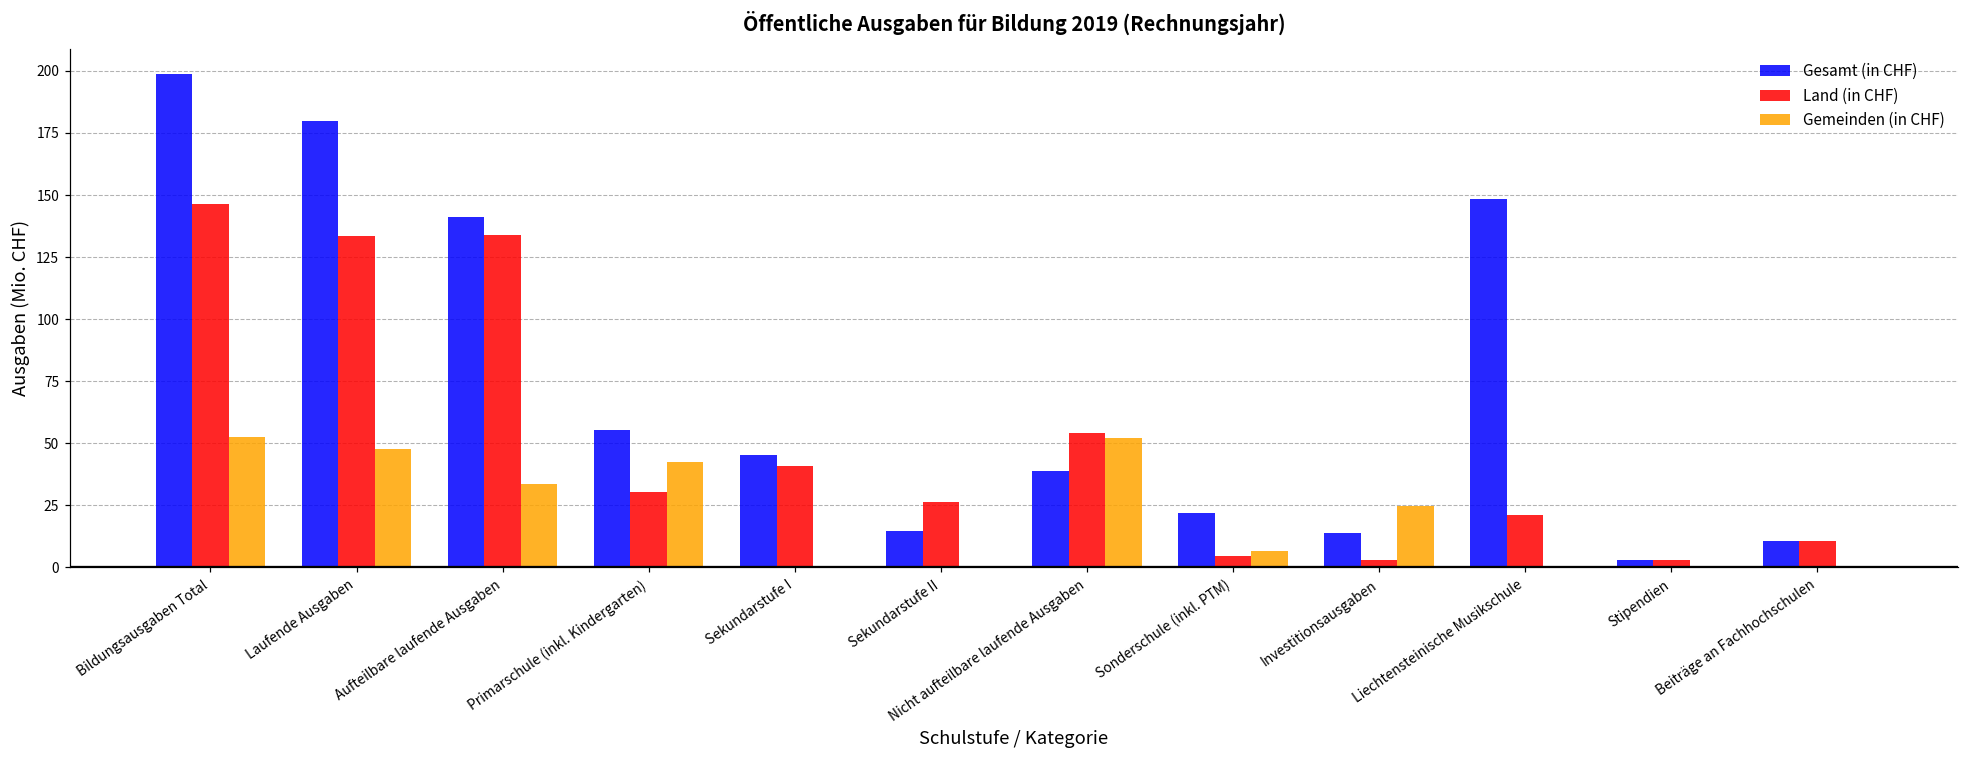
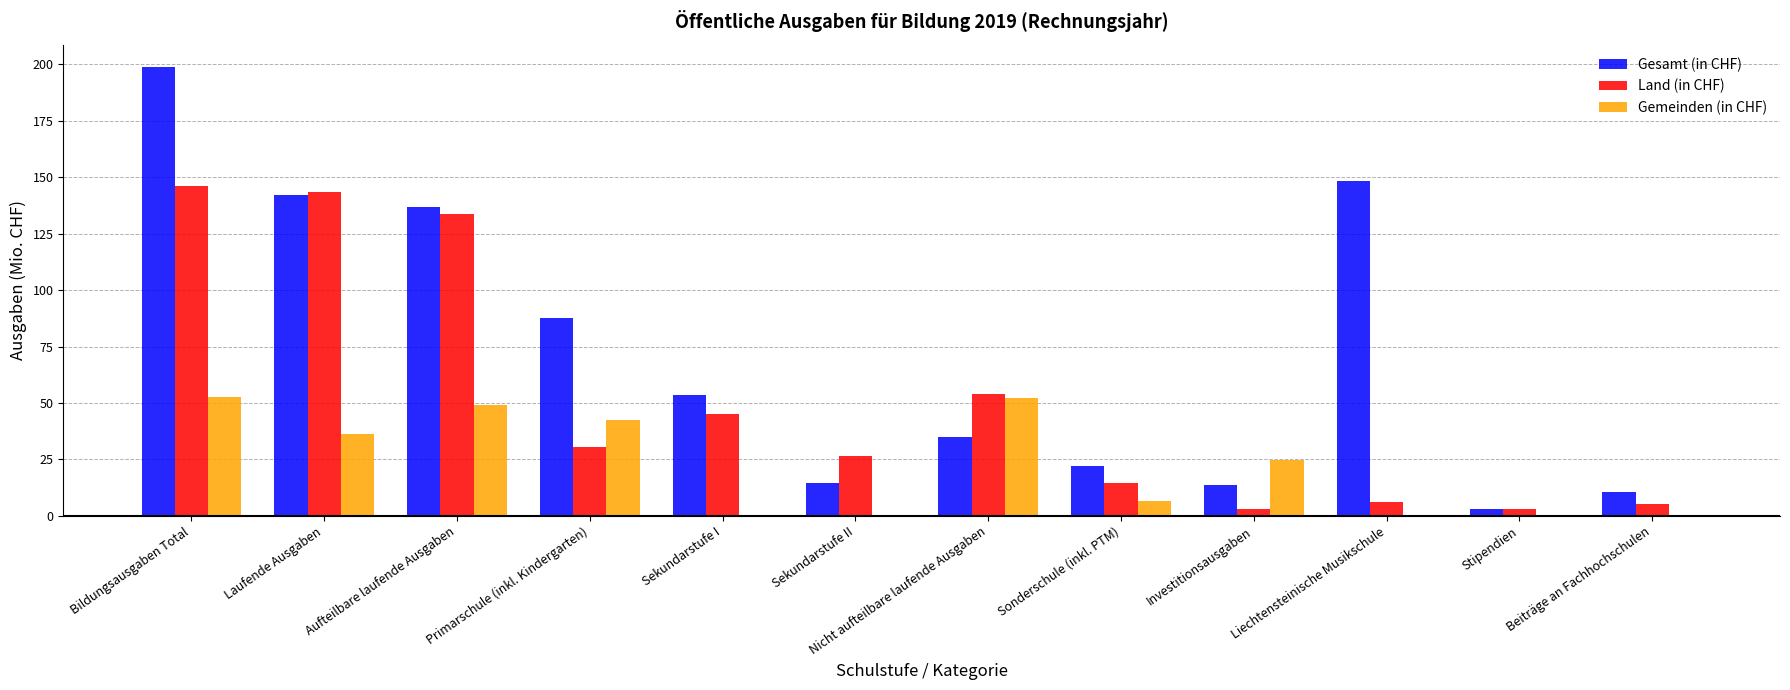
  {
    "Gesamt (in CHF)": {
      "Bildungsausgaben Total": 199,
-     "Laufende Ausgaben": 180,
-     "Aufteilbare laufende Ausgaben": 141,
-     "Primarschule (inkl. Kindergarten)": 55,
-     "Sekundarstufe I": 45,
+     "Laufende Ausgaben": 142,
+     "Aufteilbare laufende Ausgaben": 137,
+     "Primarschule (inkl. Kindergarten)": 88,
+     "Sekundarstufe I": 53,
      "Sekundarstufe II": 15,
-     "Nicht aufteilbare laufende Ausgaben": 39,
+     "Nicht aufteilbare laufende Ausgaben": 35,
      "Sonderschule (inkl. PTM)": 22,
      "Investitionsausgaben": 14,
      "Liechtensteinische Musikschule": 148,
      "Stipendien": 3,
      "Beiträge an Fachhochschulen": 11
    },
    "Land (in CHF)": {
      "Bildungsausgaben Total": 146,
-     "Laufende Ausgaben": 134,
+     "Laufende Ausgaben": 143,
      "Aufteilbare laufende Ausgaben": 134,
      "Primarschule (inkl. Kindergarten)": 30,
-     "Sekundarstufe I": 41,
+     "Sekundarstufe I": 45,
      "Sekundarstufe II": 26,
      "Nicht aufteilbare laufende Ausgaben": 54,
-     "Sonderschule (inkl. PTM)": 5,
+     "Sonderschule (inkl. PTM)": 15,
      "Investitionsausgaben": 3,
-     "Liechtensteinische Musikschule": 21,
+     "Liechtensteinische Musikschule": 6,
      "Stipendien": 3,
-     "Beiträge an Fachhochschulen": 10
+     "Beiträge an Fachhochschulen": 5
    },
    "Gemeinden (in CHF)": {
      "Bildungsausgaben Total": 53,
-     "Laufende Ausgaben": 48,
-     "Aufteilbare laufende Ausgaben": 34,
+     "Laufende Ausgaben": 36,
+     "Aufteilbare laufende Ausgaben": 49,
      "Primarschule (inkl. Kindergarten)": 42,
      "Nicht aufteilbare laufende Ausgaben": 52,
      "Sonderschule (inkl. PTM)": 7,
      "Investitionsausgaben": 25,
      "Stipendien": 0,
      "Beiträge an Fachhochschulen": 0
    }
  }
